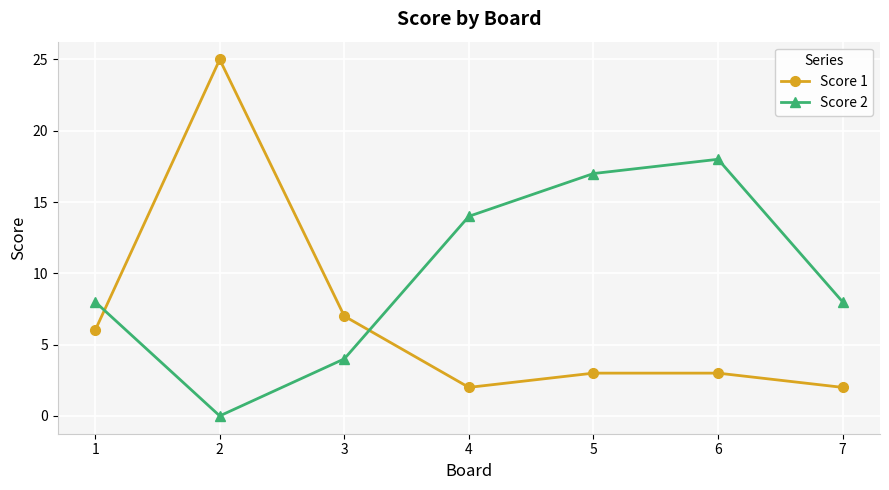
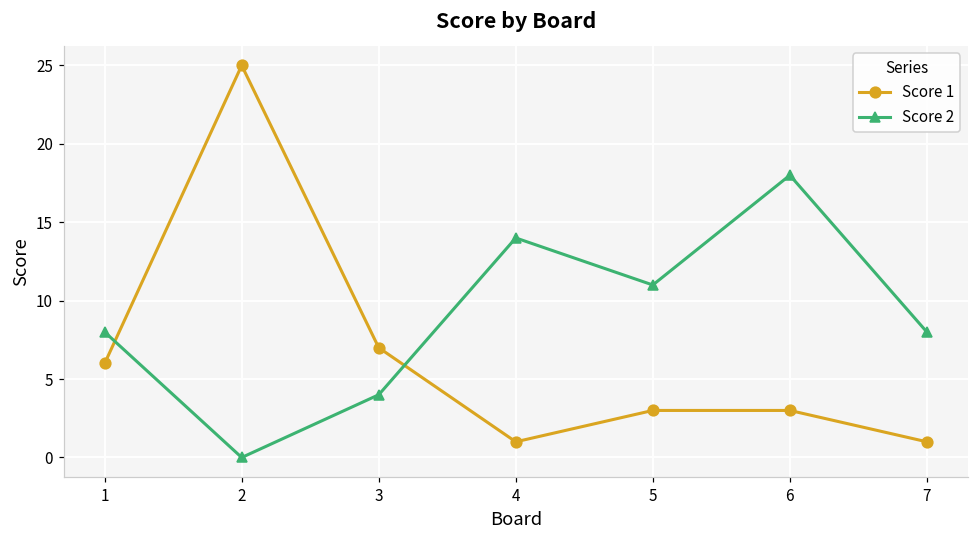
  {
    "Score 1": {
      "1": 6,
      "2": 25,
      "3": 7,
-     "4": 2,
+     "4": 1,
      "5": 3,
      "6": 3,
-     "7": 2
+     "7": 1
    },
    "Score 2": {
      "1": 8,
      "2": 0,
      "3": 4,
      "4": 14,
-     "5": 17,
+     "5": 11,
      "6": 18,
      "7": 8
    }
  }
